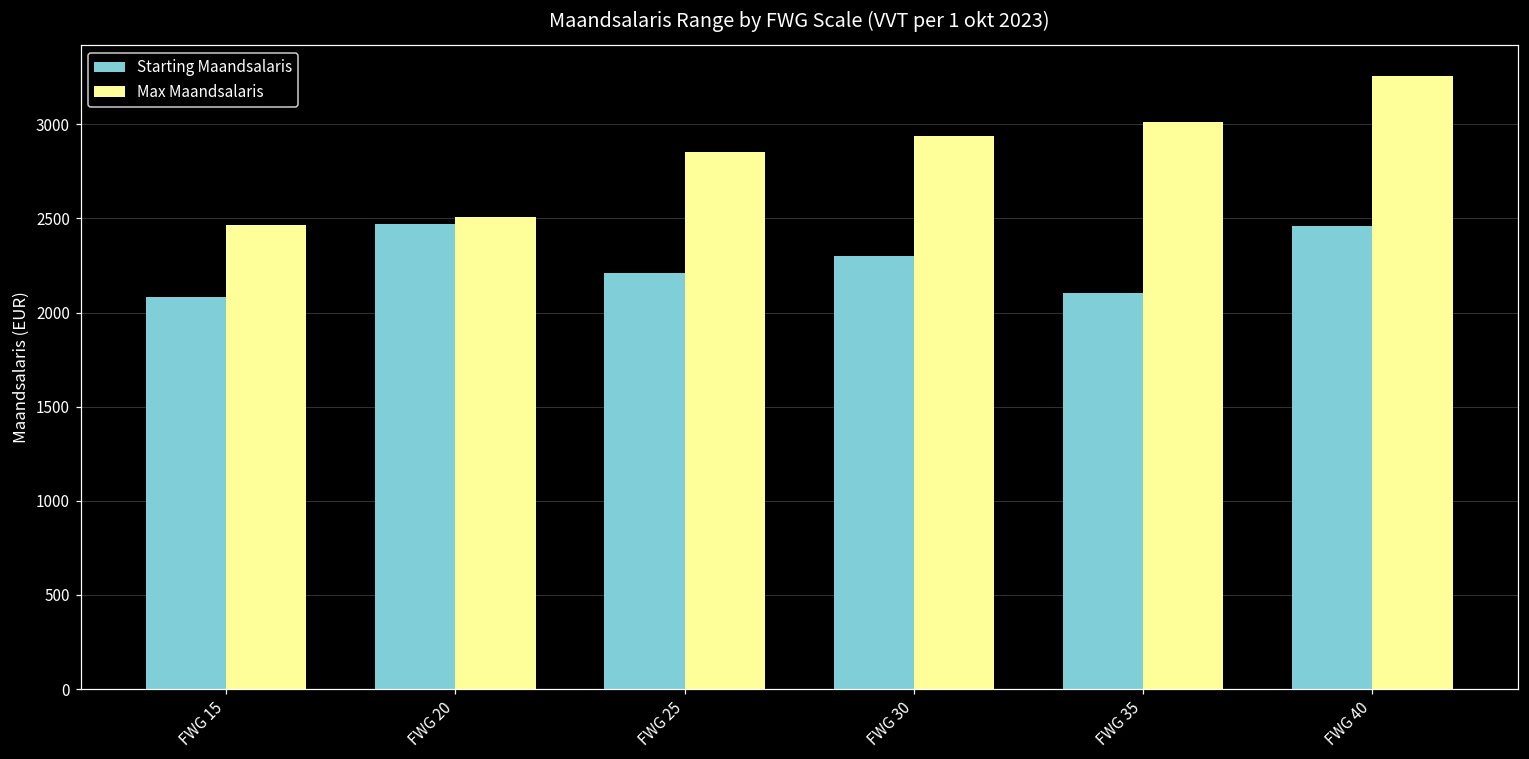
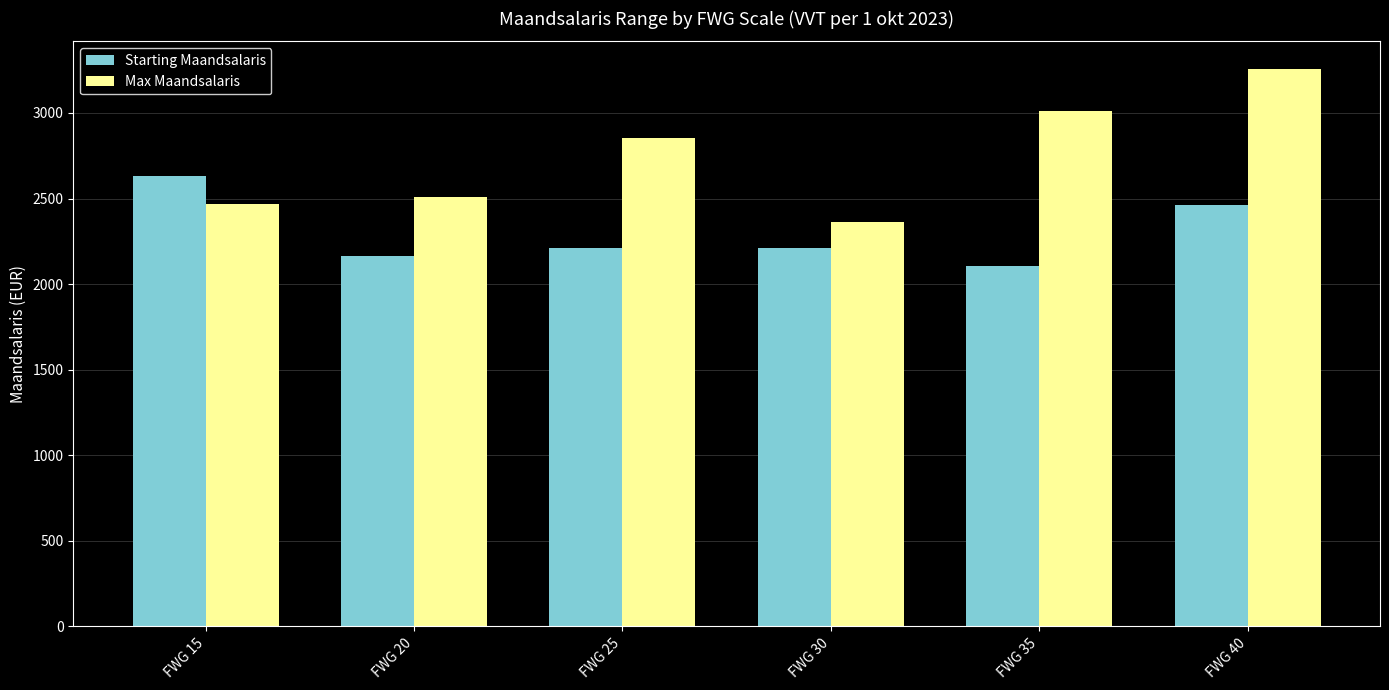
  {
    "Starting Maandsalaris": {
-     "FWG 15": 2080,
-     "FWG 20": 2470,
+     "FWG 15": 2630,
+     "FWG 20": 2160,
      "FWG 25": 2210,
-     "FWG 30": 2300,
+     "FWG 30": 2210,
      "FWG 35": 2110,
      "FWG 40": 2460
    },
    "Max Maandsalaris": {
      "FWG 15": 2470,
      "FWG 20": 2510,
      "FWG 25": 2850,
-     "FWG 30": 2940,
+     "FWG 30": 2360,
      "FWG 35": 3010,
      "FWG 40": 3260
    }
  }
